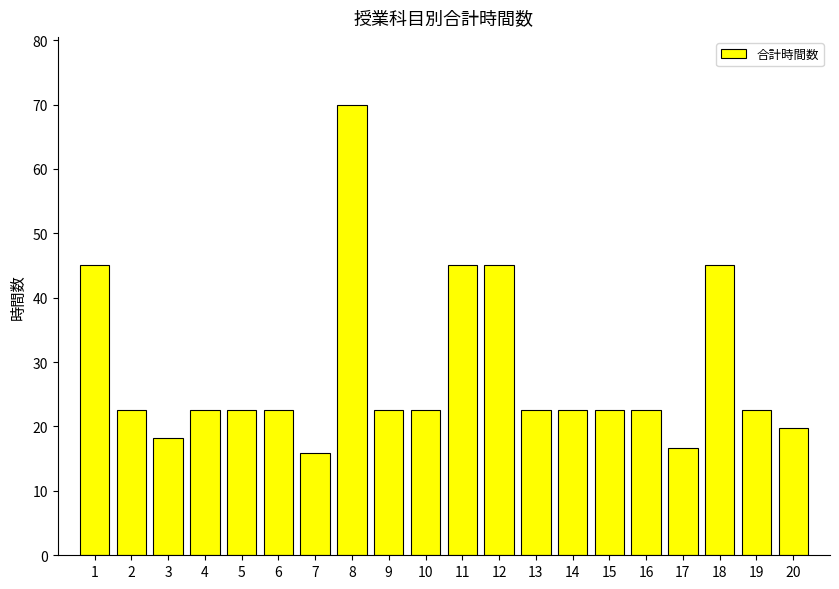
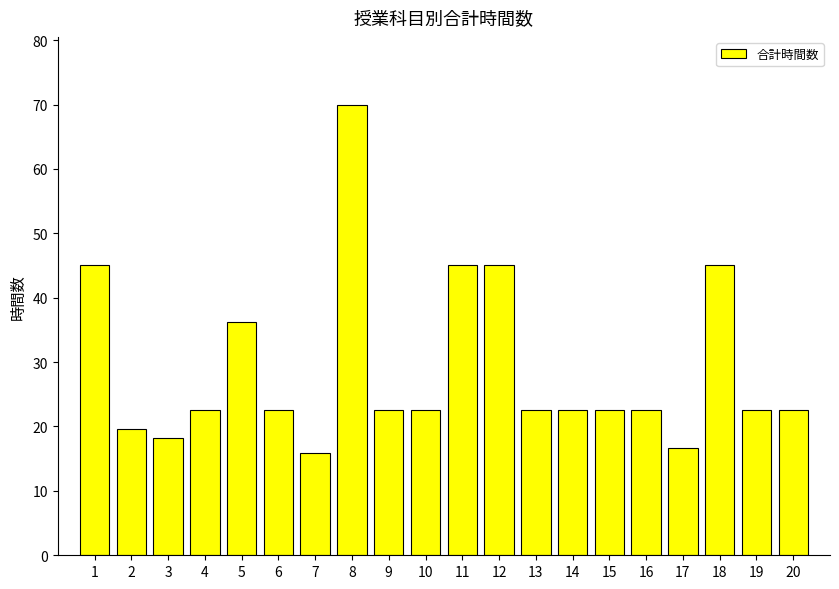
  {
    "1": 45,
-   "2": 23,
+   "2": 20,
    "3": 18,
    "4": 23,
-   "5": 23,
+   "5": 36,
    "6": 23,
    "7": 16,
    "8": 70,
    "9": 23,
    "10": 23,
    "11": 45,
    "12": 45,
    "13": 23,
    "14": 23,
    "15": 23,
    "16": 23,
    "17": 17,
    "18": 45,
    "19": 23,
-   "20": 20
+   "20": 23
  }
